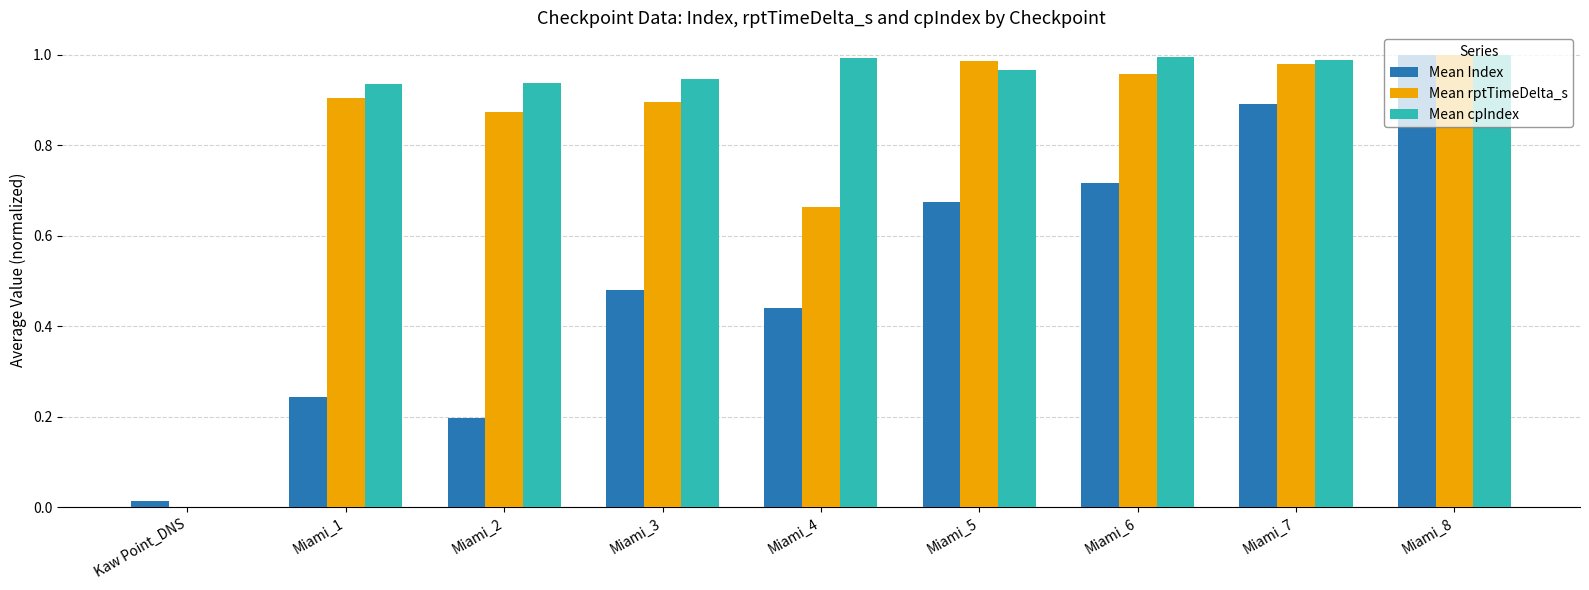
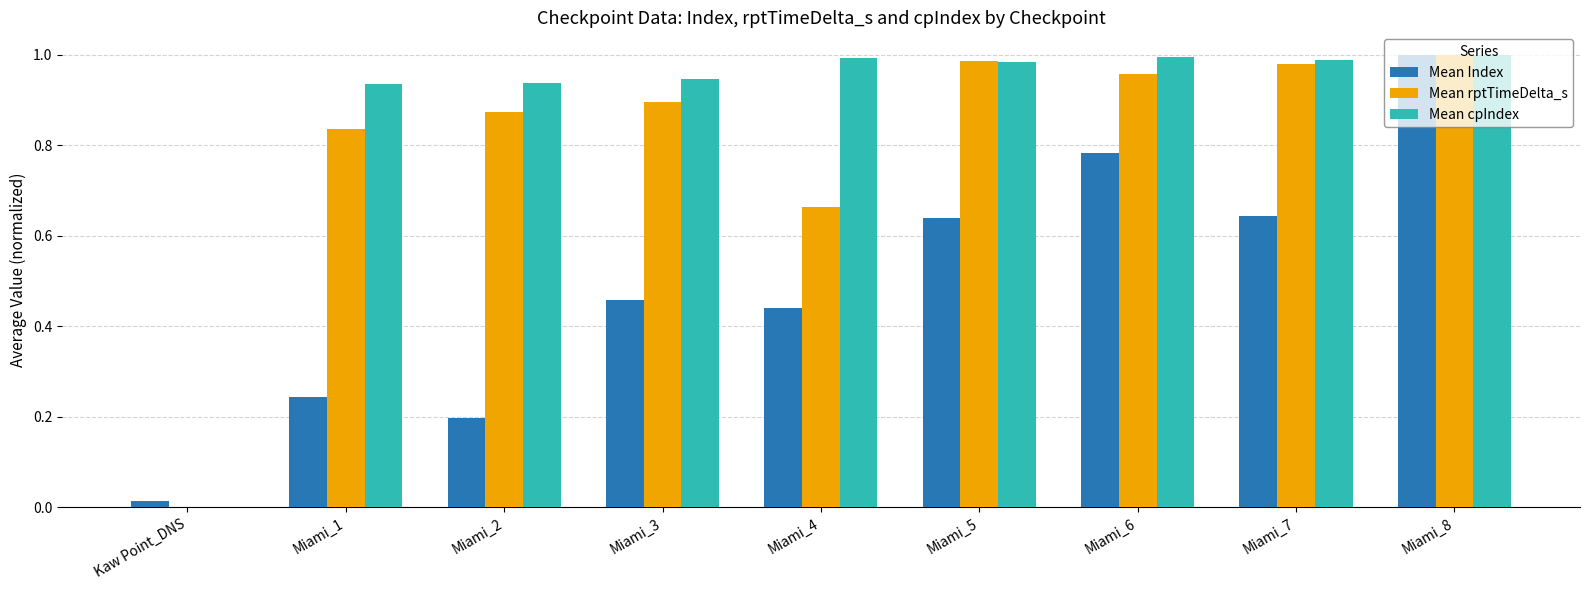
  {
    "Mean Index": {
      "Kaw Point_DNS": 0.01,
      "Miami_1": 0.24,
      "Miami_2": 0.20,
-     "Miami_3": 0.48,
+     "Miami_3": 0.46,
      "Miami_4": 0.44,
-     "Miami_5": 0.68,
-     "Miami_6": 0.72,
-     "Miami_7": 0.89
+     "Miami_5": 0.64,
+     "Miami_6": 0.78,
+     "Miami_7": 0.64
    },
    "Mean rptTimeDelta_s": {
      "Kaw Point_DNS": 0.00,
-     "Miami_1": 0.90,
+     "Miami_1": 0.84,
      "Miami_2": 0.87,
      "Miami_3": 0.90,
      "Miami_4": 0.66,
      "Miami_5": 0.99,
      "Miami_6": 0.96,
      "Miami_7": 0.98
    },
    "Mean cpIndex": {
      "Kaw Point_DNS": 0.00,
      "Miami_1": 0.94,
      "Miami_2": 0.94,
      "Miami_3": 0.95,
      "Miami_4": 0.99,
-     "Miami_5": 0.97,
+     "Miami_5": 0.99,
      "Miami_6": 1.00,
      "Miami_7": 0.99
    }
  }
